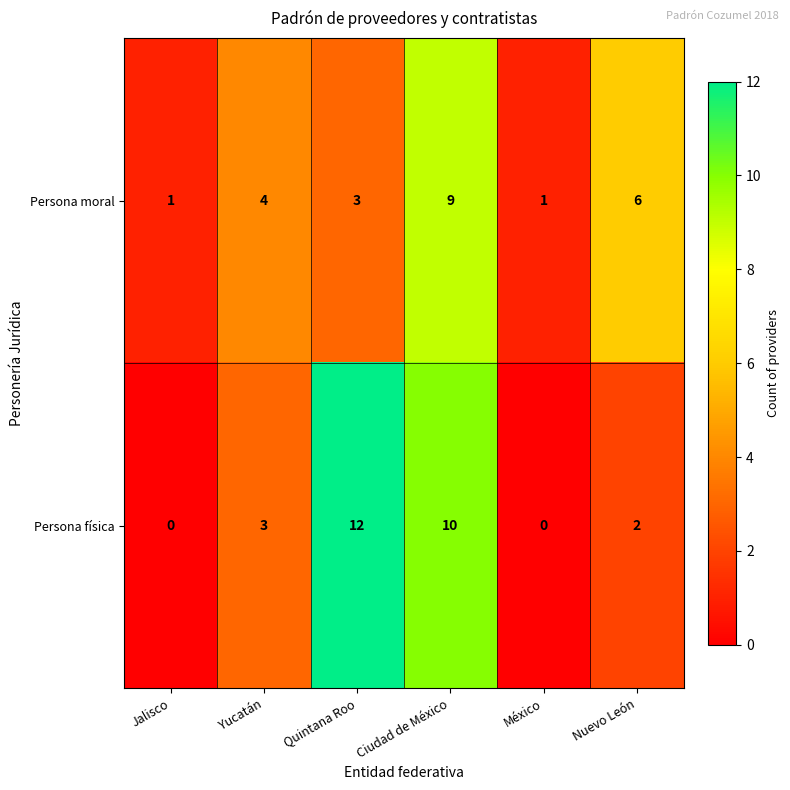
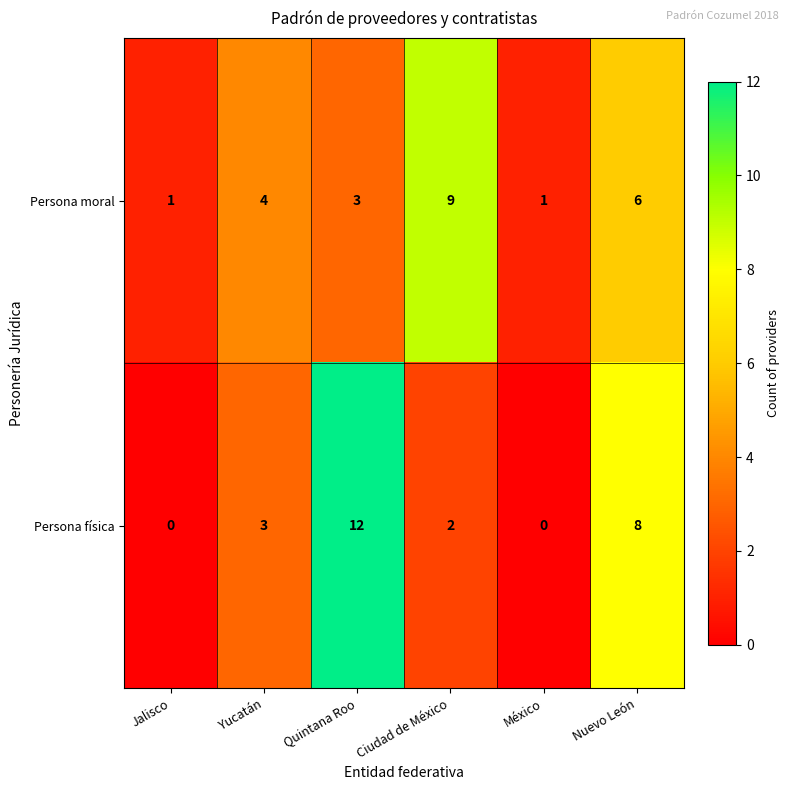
  {
    "Persona moral": {
      "Jalisco": 1,
      "Yucatán": 4,
      "Quintana Roo": 3,
      "Ciudad de México": 9,
      "México": 1,
      "Nuevo León": 6
    },
    "Persona física": {
      "Jalisco": 0,
      "Yucatán": 3,
      "Quintana Roo": 12,
-     "Ciudad de México": 10,
+     "Ciudad de México": 2,
      "México": 0,
-     "Nuevo León": 2
+     "Nuevo León": 8
    }
  }
